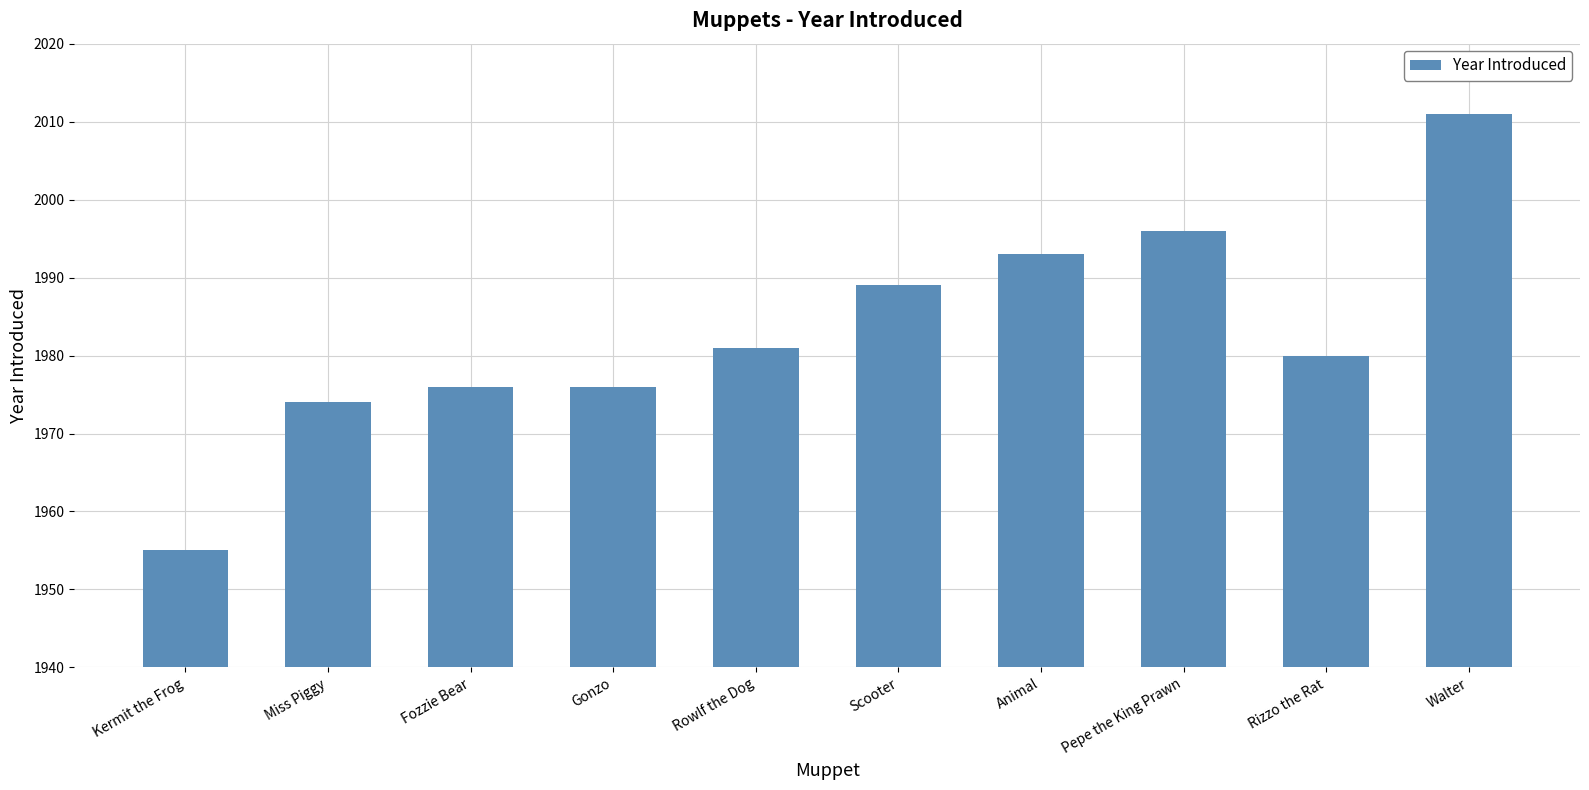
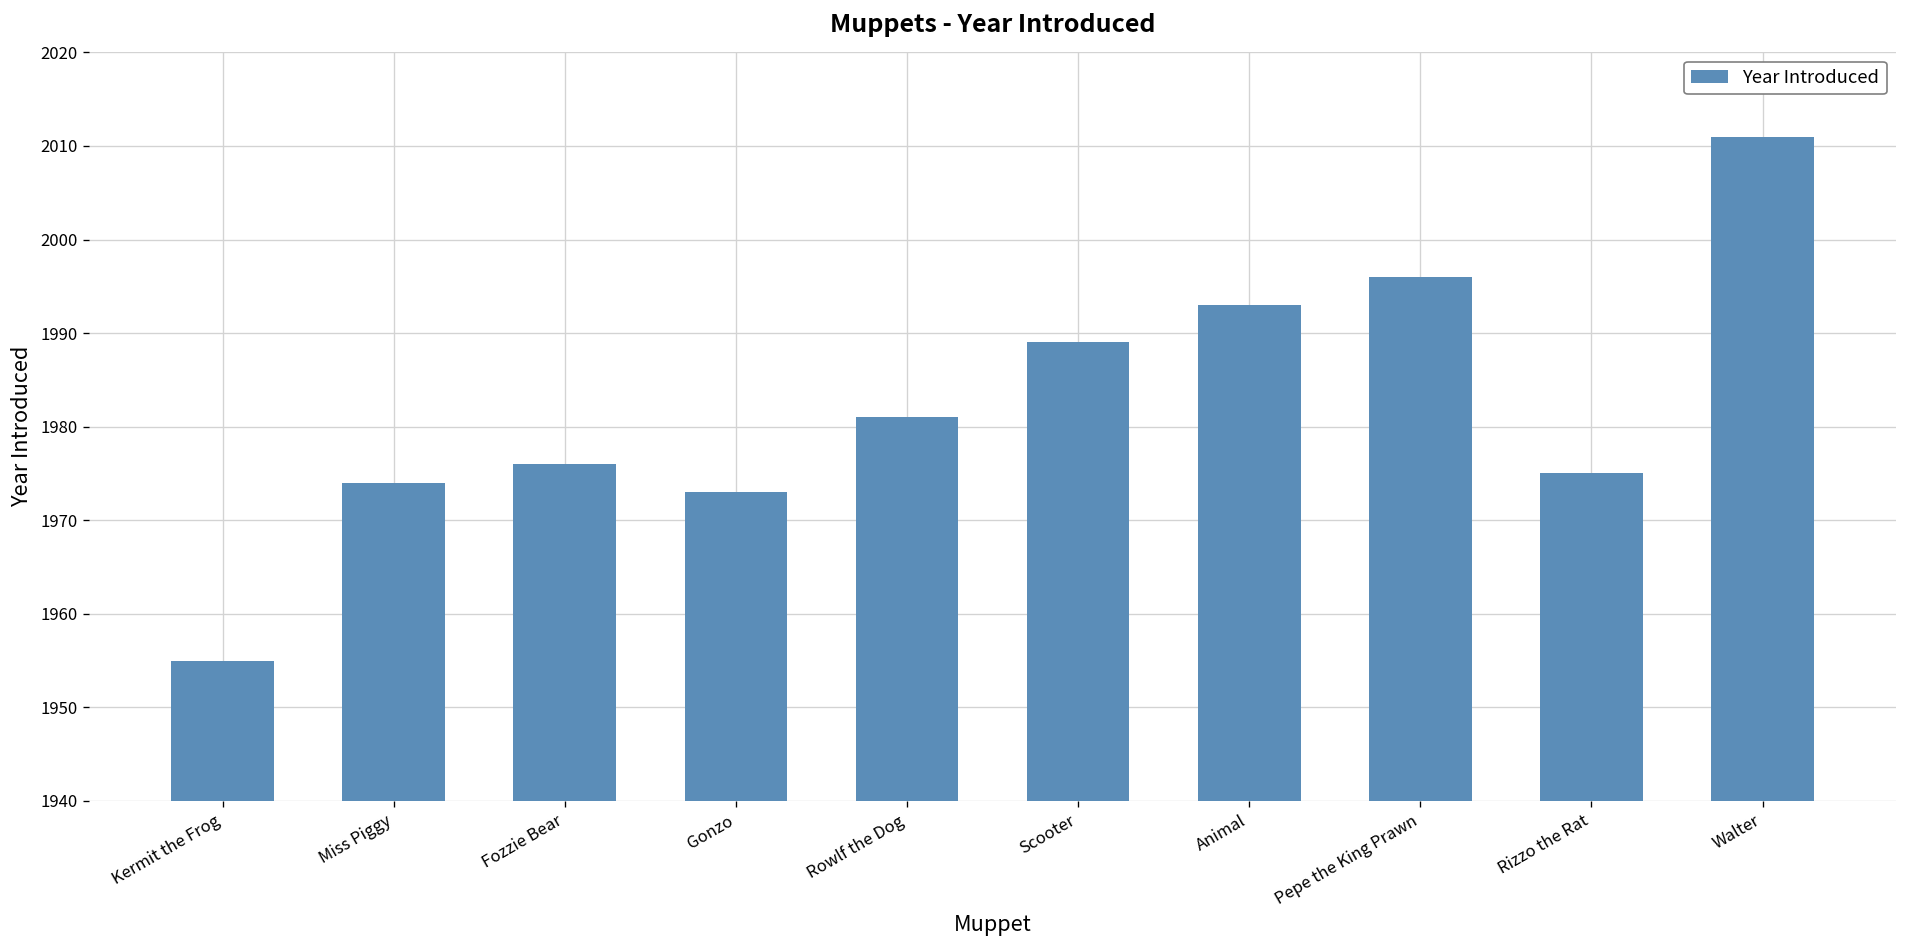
  {
    "Kermit the Frog": 1955,
    "Miss Piggy": 1974,
    "Fozzie Bear": 1976,
-   "Gonzo": 1976,
+   "Gonzo": 1973,
    "Rowlf the Dog": 1981,
    "Scooter": 1989,
    "Animal": 1993,
    "Pepe the King Prawn": 1996,
-   "Rizzo the Rat": 1980,
+   "Rizzo the Rat": 1975,
    "Walter": 2011
  }
